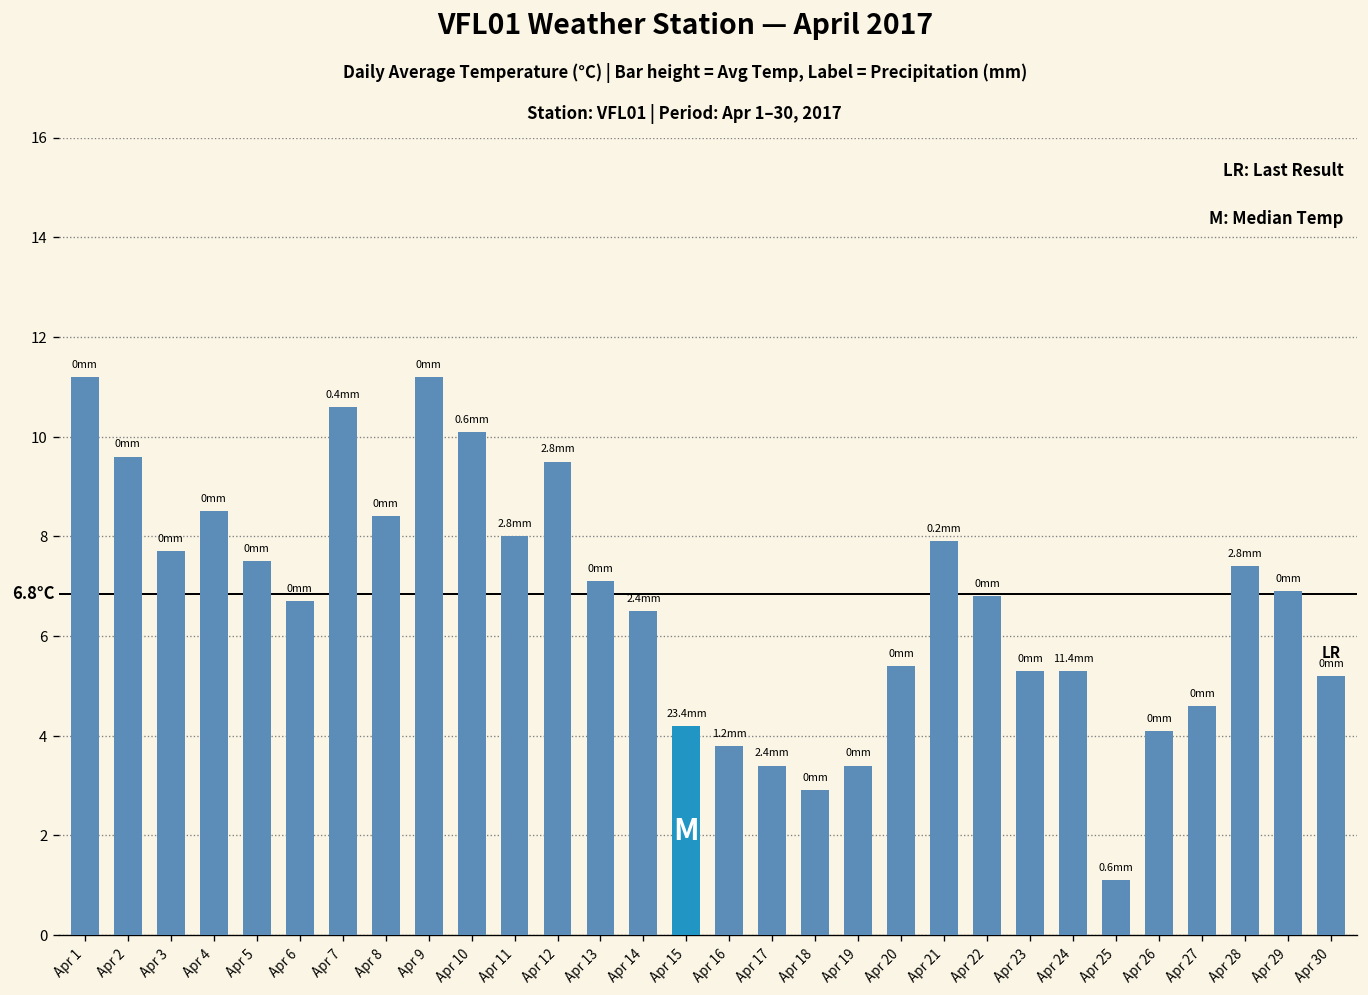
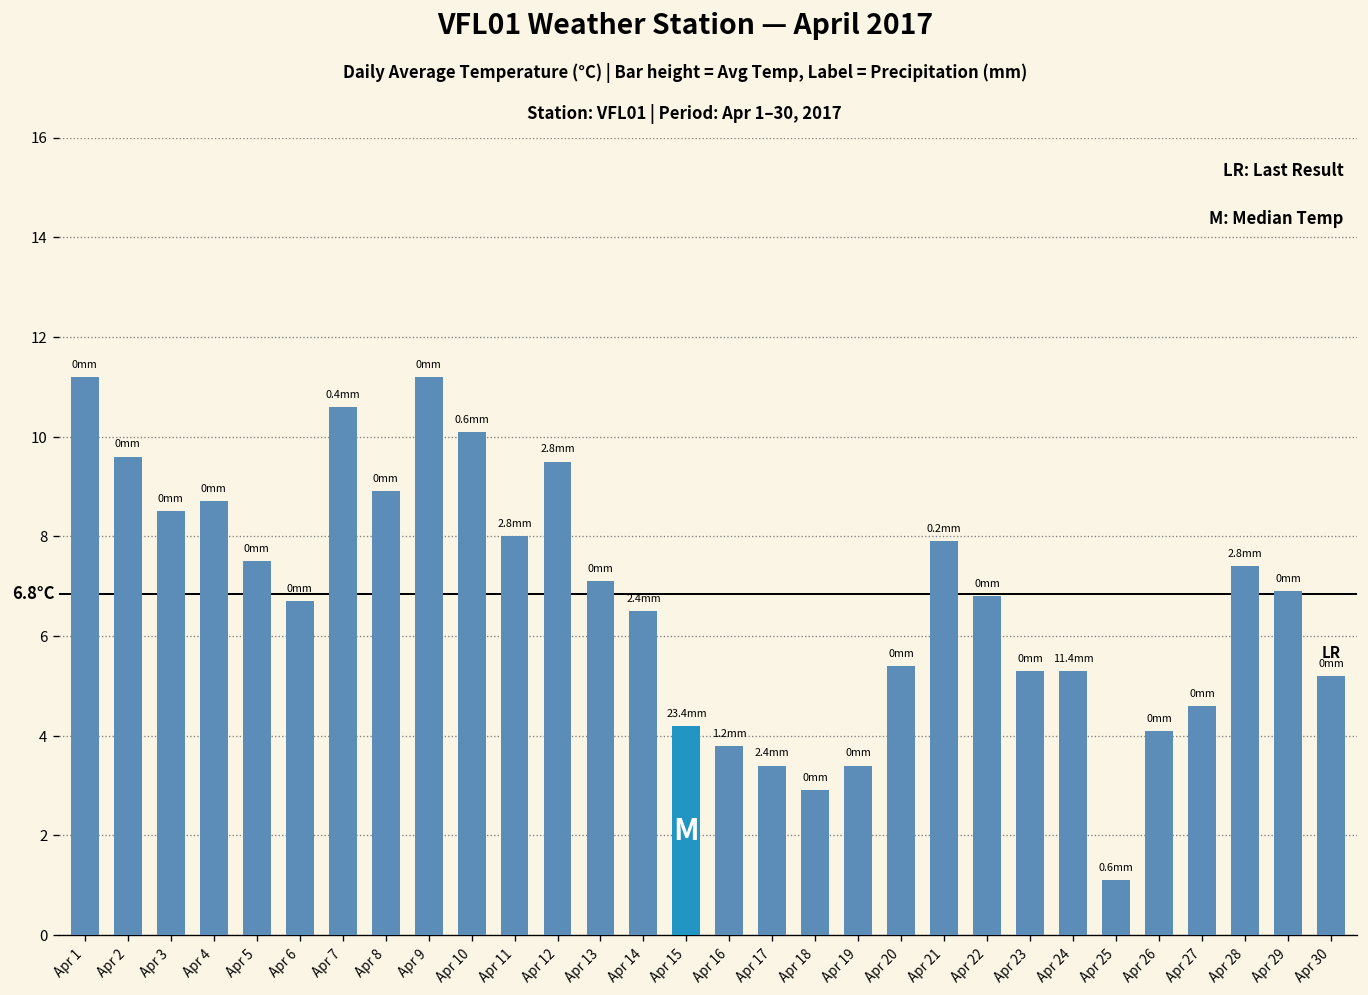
  {
-   "Apr 3": 7.7,
-   "Apr 4": 8.5,
-   "Apr 8": 8.4
+   "Apr 3": 8.5,
+   "Apr 4": 8.7,
+   "Apr 8": 8.9
  }
